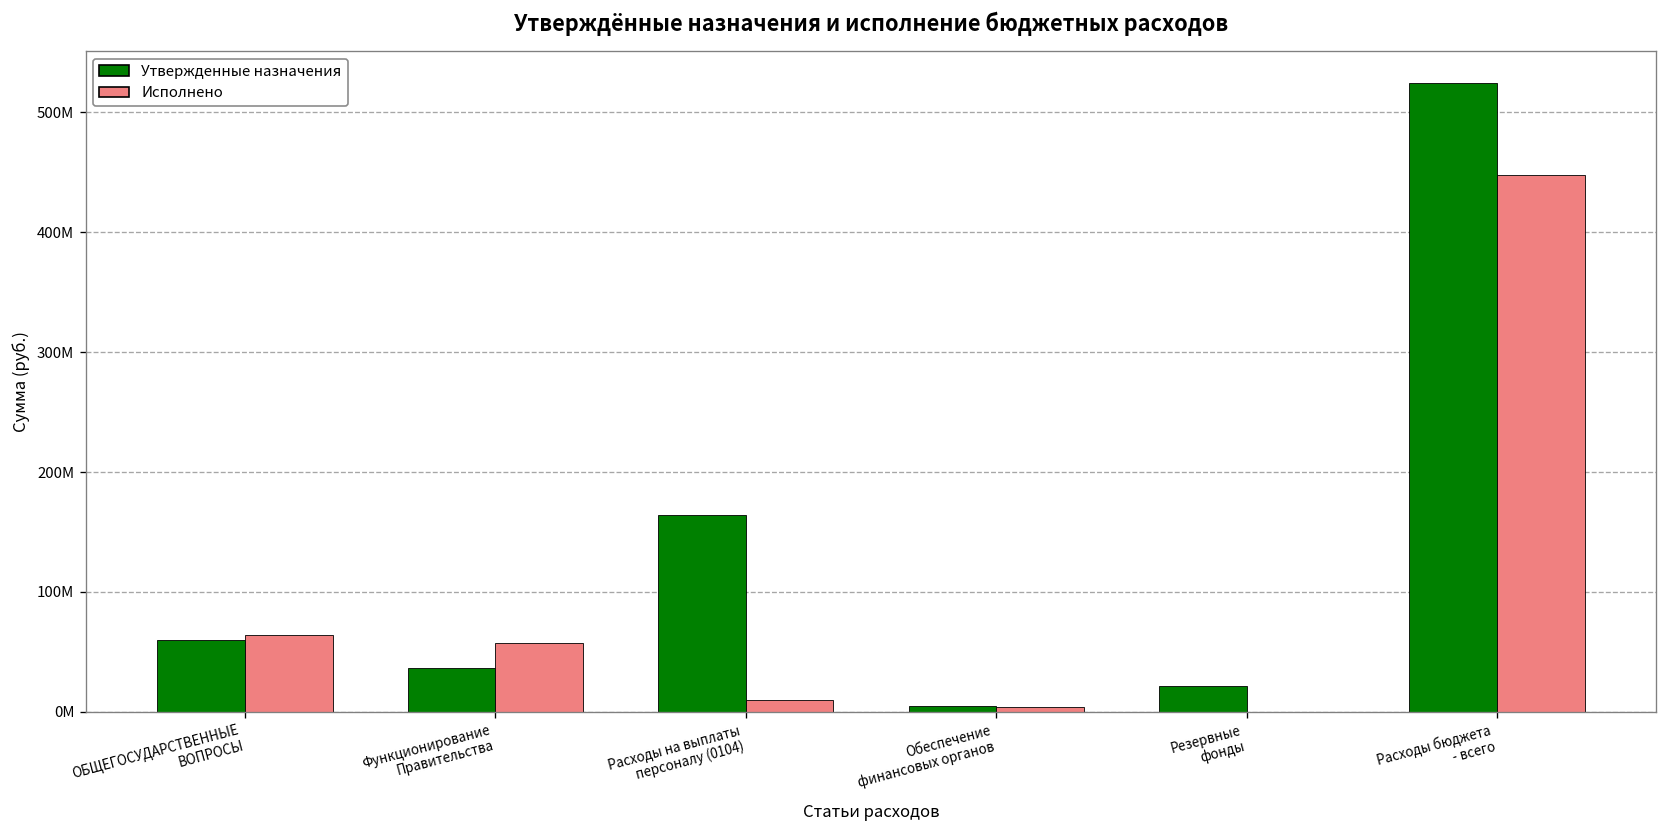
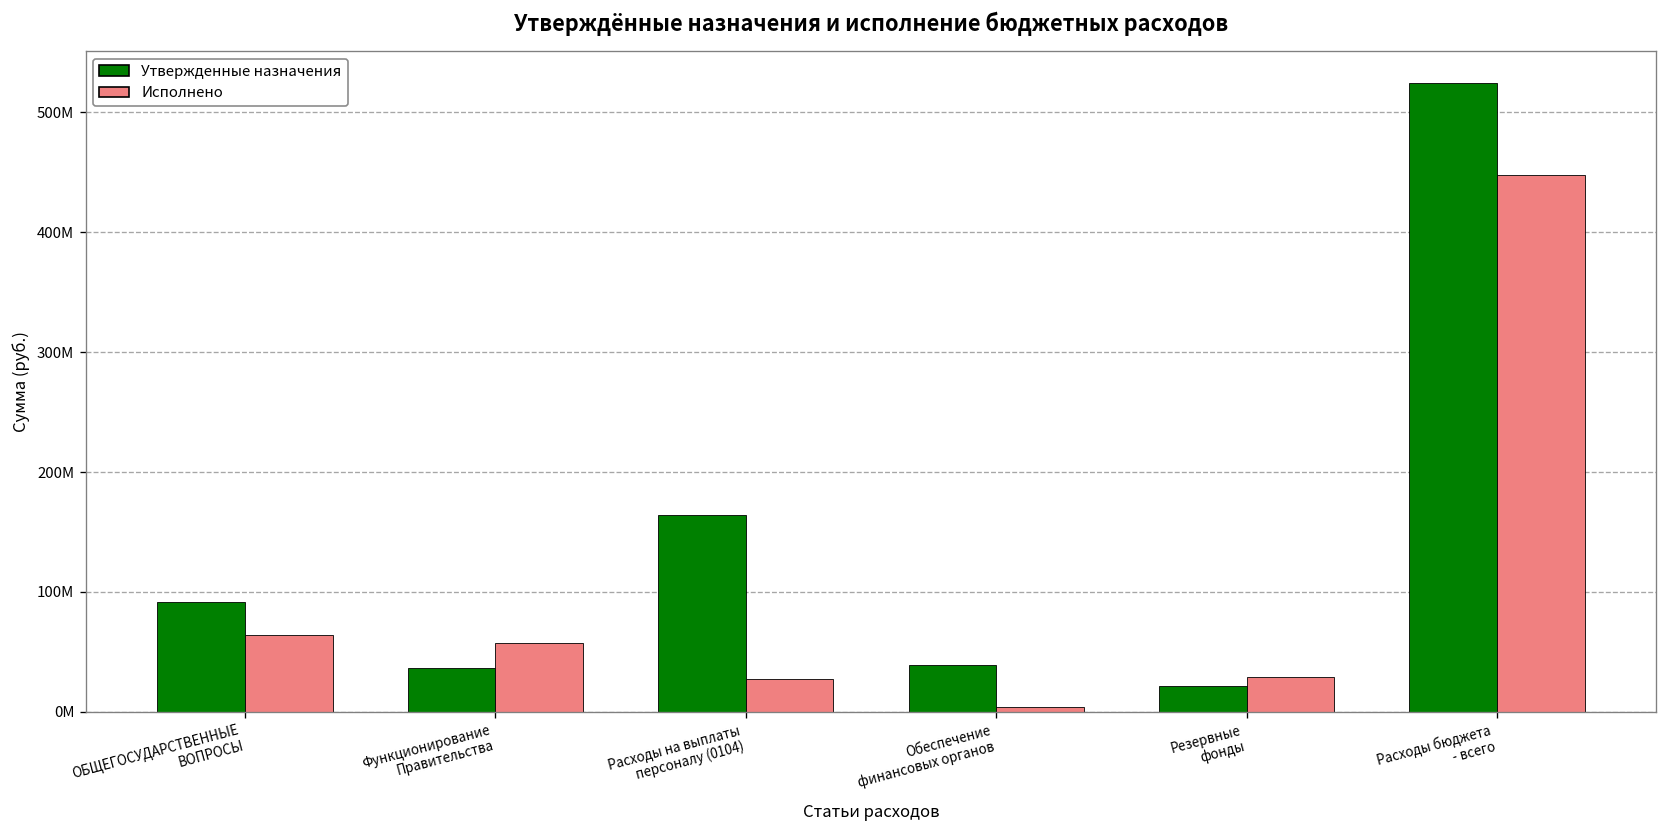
  {
    "Утвержденные назначения": {
-     "ОБЩЕГОСУДАРСТВЕННЫЕ ВОПРОСЫ": 60000000,
+     "ОБЩЕГОСУДАРСТВЕННЫЕ ВОПРОСЫ": 90000000,
      "Функционирование Правительства": 40000000,
      "Расходы на выплаты персоналу (0104)": 160000000,
-     "Обеспечение финансовых органов": 10000000,
+     "Обеспечение финансовых органов": 40000000,
      "Резервные фонды": 20000000,
      "Расходы бюджета - всего": 520000000
    },
    "Исполнено": {
      "ОБЩЕГОСУДАРСТВЕННЫЕ ВОПРОСЫ": 60000000,
      "Функционирование Правительства": 60000000,
-     "Расходы на выплаты персоналу (0104)": 10000000,
+     "Расходы на выплаты персоналу (0104)": 30000000,
      "Обеспечение финансовых органов": 0,
-     "Резервные фонды": 0,
+     "Резервные фонды": 30000000,
      "Расходы бюджета - всего": 450000000
    }
  }
